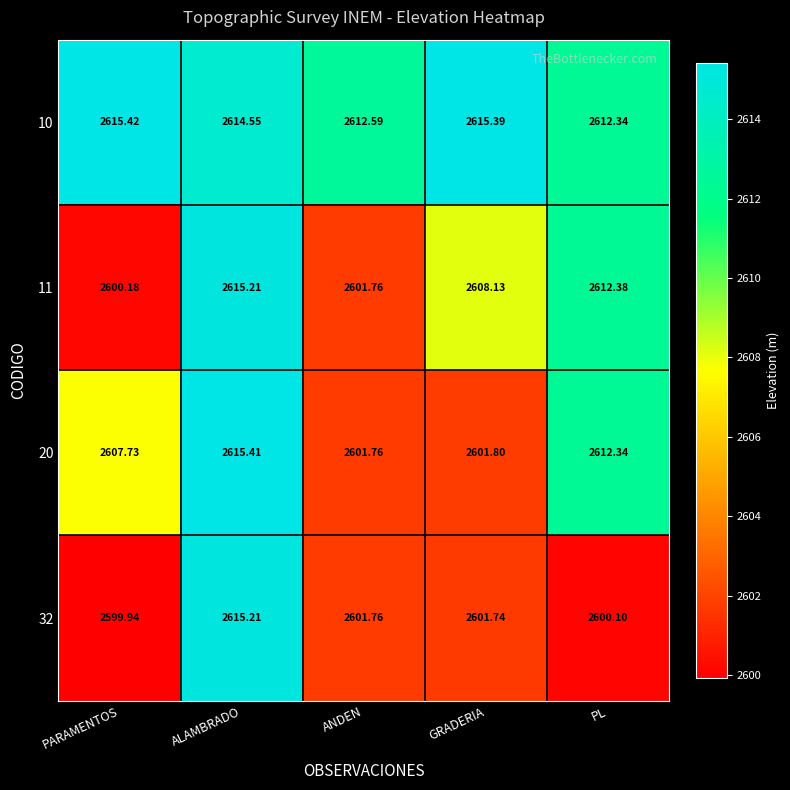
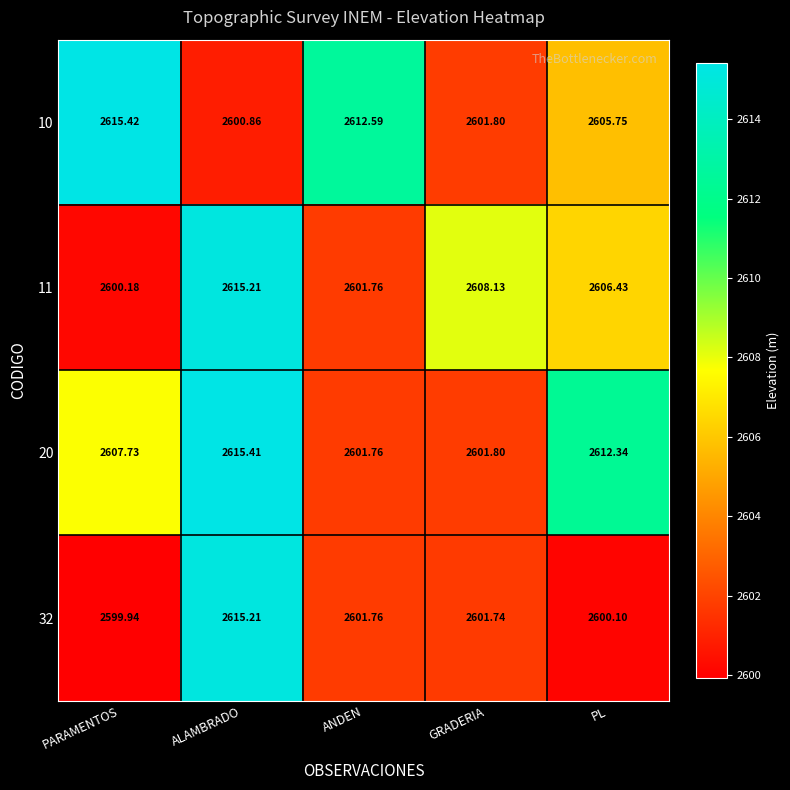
  {
    "10": {
      "PARAMENTOS": 2615.42,
-     "ALAMBRADO": 2614.55,
+     "ALAMBRADO": 2600.86,
      "ANDEN": 2612.59,
-     "GRADERIA": 2615.39,
-     "PL": 2612.34
+     "GRADERIA": 2601.80,
+     "PL": 2605.75
    },
    "11": {
      "PARAMENTOS": 2600.18,
      "ALAMBRADO": 2615.21,
      "ANDEN": 2601.76,
      "GRADERIA": 2608.13,
-     "PL": 2612.38
+     "PL": 2606.43
    },
    "20": {
      "PARAMENTOS": 2607.73,
      "ALAMBRADO": 2615.41,
      "ANDEN": 2601.76,
      "GRADERIA": 2601.80,
      "PL": 2612.34
    },
    "32": {
      "PARAMENTOS": 2599.94,
      "ALAMBRADO": 2615.21,
      "ANDEN": 2601.76,
      "GRADERIA": 2601.74,
      "PL": 2600.10
    }
  }
